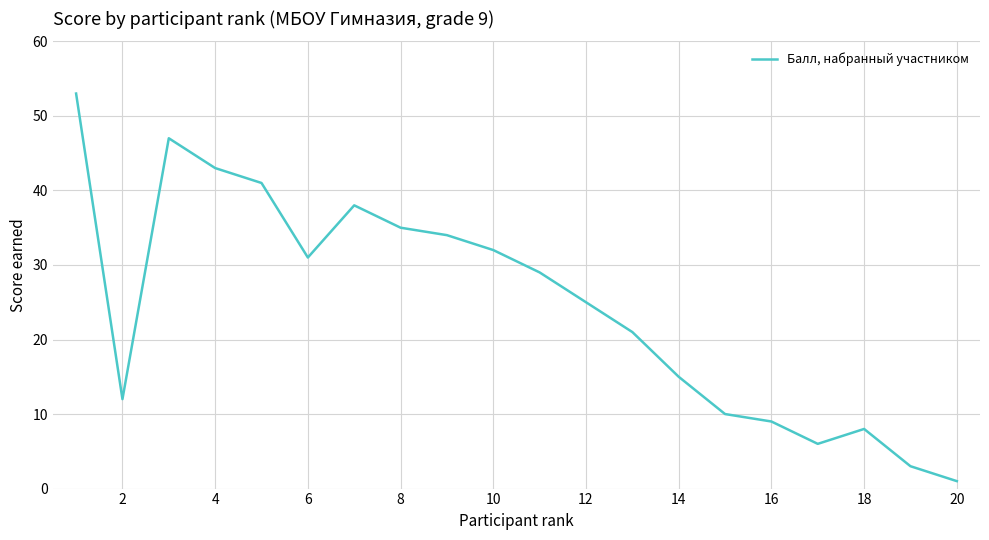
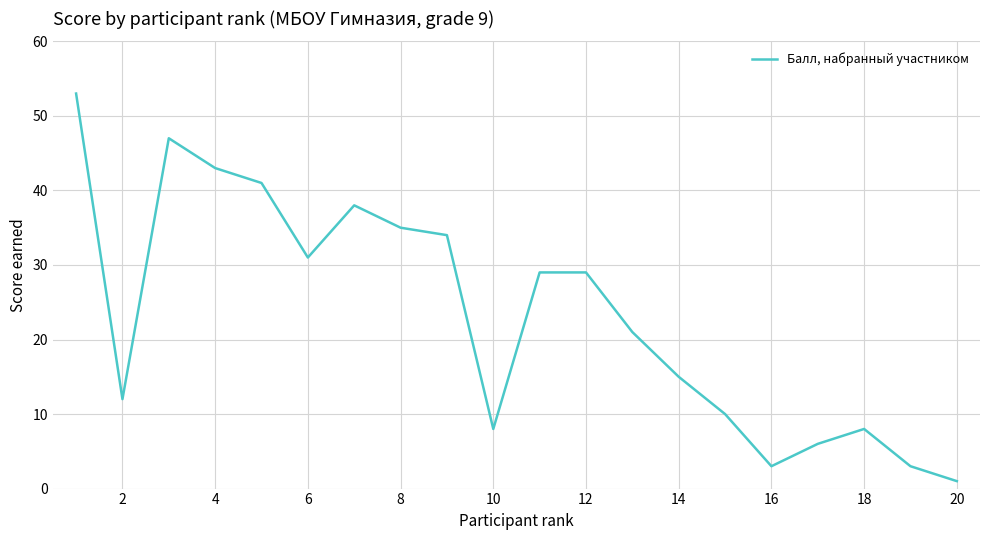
  {
    "2": 12,
    "4": 43,
    "6": 31,
    "8": 35,
-   "10": 32,
-   "12": 25,
+   "10": 8,
+   "12": 29,
    "14": 15,
-   "16": 9,
+   "16": 3,
    "18": 8,
    "20": 1
  }
